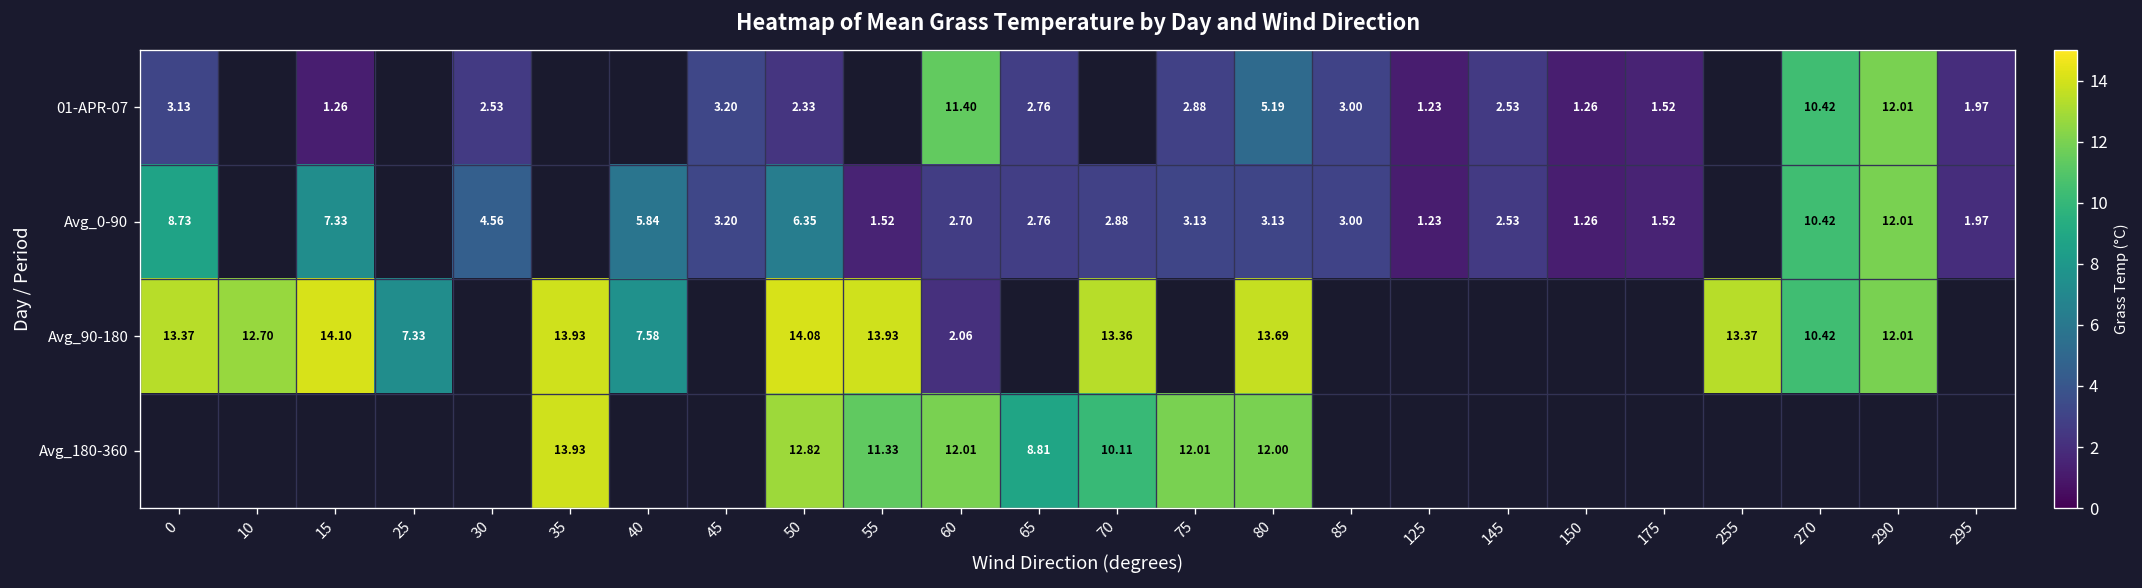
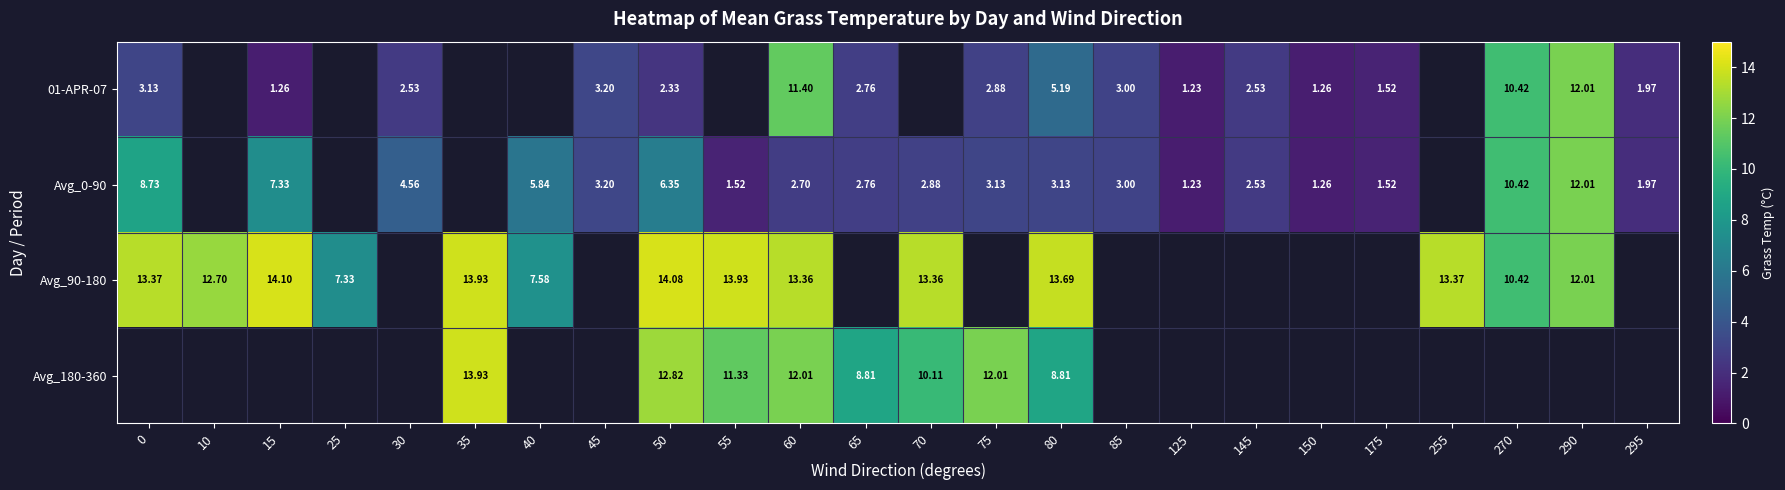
  {
    "01-APR-07": {
      "0": 3.13,
      "15": 1.26,
      "30": 2.53,
      "45": 3.20,
      "50": 2.33,
      "60": 11.40,
      "65": 2.76,
      "75": 2.88,
      "80": 5.19,
      "85": 3.00,
      "125": 1.23,
      "145": 2.53,
      "150": 1.26,
      "175": 1.52,
      "270": 10.42,
      "290": 12.01,
      "295": 1.97
    },
    "Avg_0-90": {
      "0": 8.73,
      "15": 7.33,
      "30": 4.56,
      "40": 5.84,
      "45": 3.20,
      "50": 6.35,
      "55": 1.52,
      "60": 2.70,
      "65": 2.76,
      "70": 2.88,
      "75": 3.13,
      "80": 3.13,
      "85": 3.00,
      "125": 1.23,
      "145": 2.53,
      "150": 1.26,
      "175": 1.52,
      "270": 10.42,
      "290": 12.01,
      "295": 1.97
    },
    "Avg_90-180": {
      "0": 13.37,
      "10": 12.70,
      "15": 14.10,
      "25": 7.33,
      "35": 13.93,
      "40": 7.58,
      "50": 14.08,
      "55": 13.93,
-     "60": 2.06,
+     "60": 13.36,
      "70": 13.36,
      "80": 13.69,
      "255": 13.37,
      "270": 10.42,
      "290": 12.01
    },
    "Avg_180-360": {
      "35": 13.93,
      "50": 12.82,
      "55": 11.33,
      "60": 12.01,
      "65": 8.81,
      "70": 10.11,
      "75": 12.01,
-     "80": 12.00
+     "80": 8.81
    }
  }
